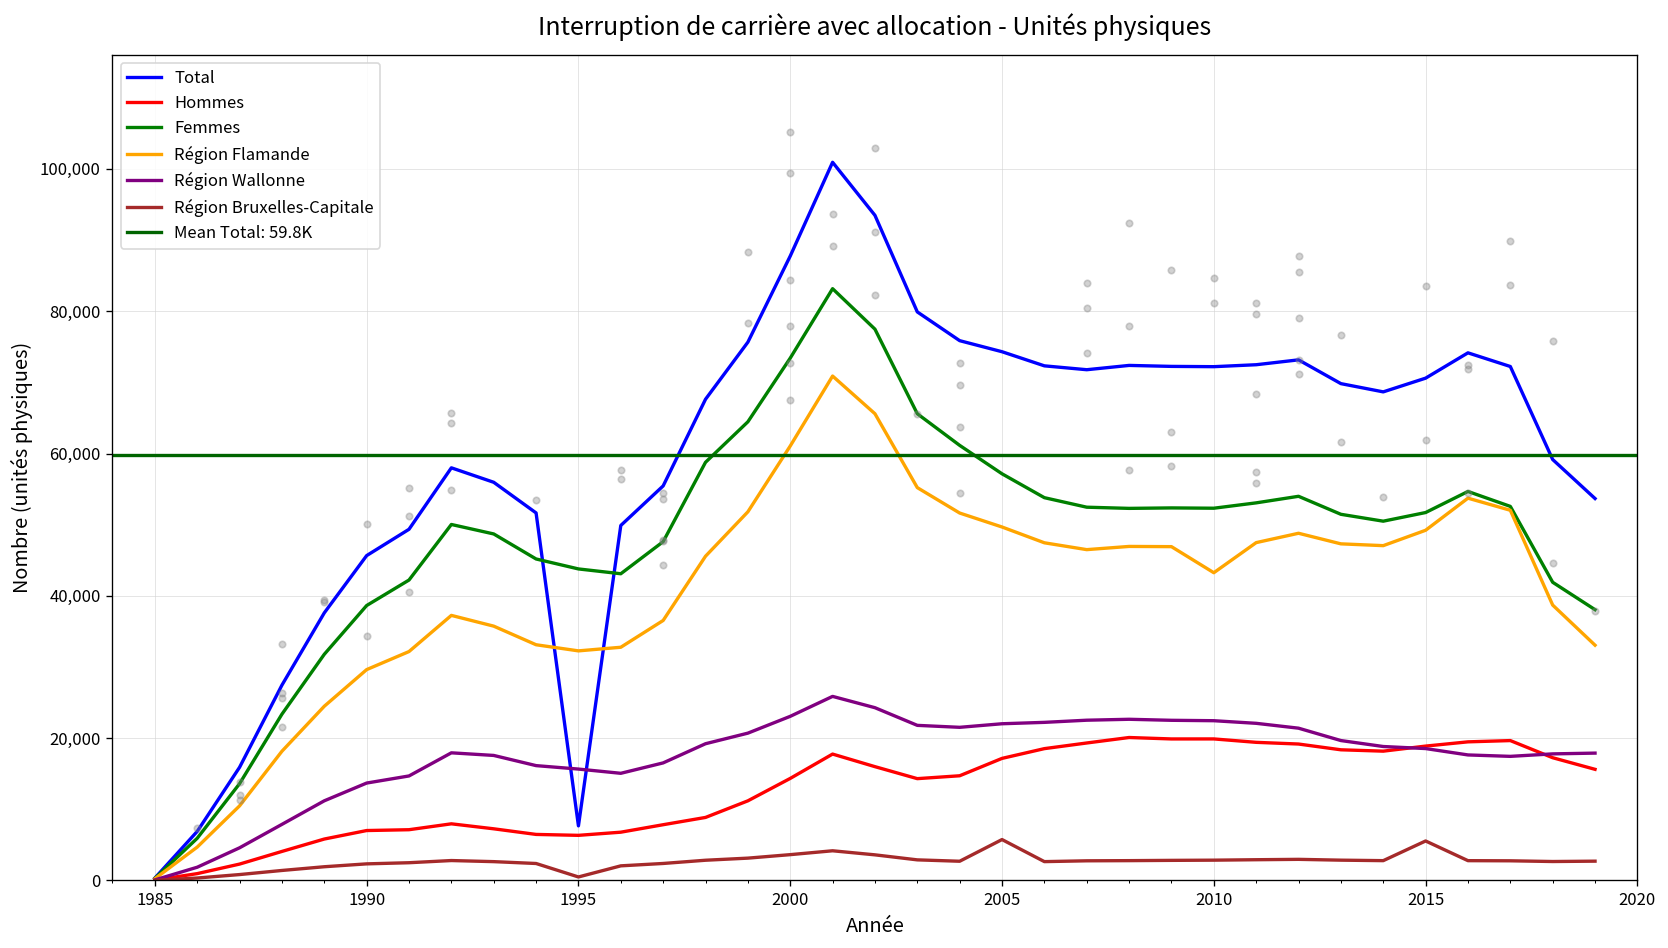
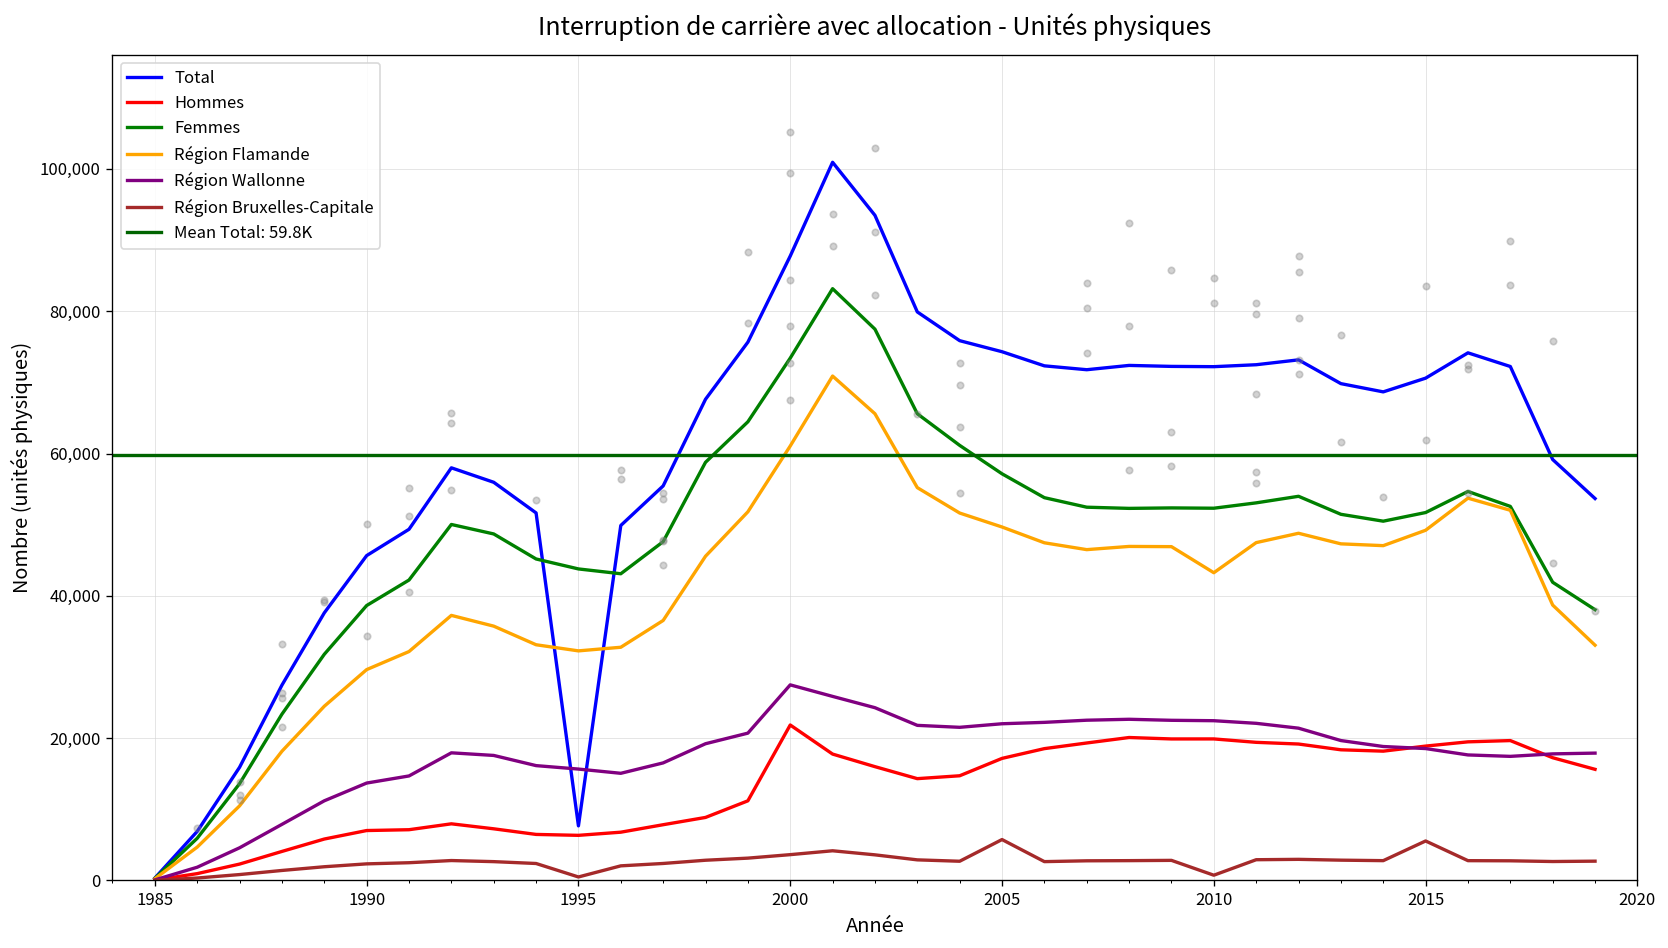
  {
    "Total": {
      "1990": "46,000",
      "1995": "8,000",
      "2000": "88,000",
      "2005": "74,000",
      "2010": "72,000",
      "2015": "71,000"
    },
    "Hommes": {
      "1990": "7,000",
      "1995": "6,000",
-     "2000": "14,000",
+     "2000": "22,000",
      "2005": "17,000",
      "2010": "20,000"
    },
    "Femmes": {
      "1990": "39,000",
      "1995": "44,000",
      "2000": "73,000",
      "2005": "57,000",
      "2010": "52,000",
      "2015": "52,000"
    },
    "Région Flamande": {
      "1990": "30,000",
      "1995": "32,000",
      "2000": "61,000",
      "2005": "50,000",
      "2010": "43,000",
      "2015": "49,000"
    },
    "Région Wallonne": {
      "1990": "14,000",
      "1995": "16,000",
-     "2000": "23,000",
+     "2000": "27,000",
      "2005": "22,000",
      "2010": "22,000"
    },
    "Région Bruxelles-Capitale": {
      "1990": "2,000",
      "1995": "0",
      "2000": "4,000",
      "2005": "6,000",
-     "2010": "3,000",
+     "2010": "1,000",
      "2015": "6,000"
    }
  }
